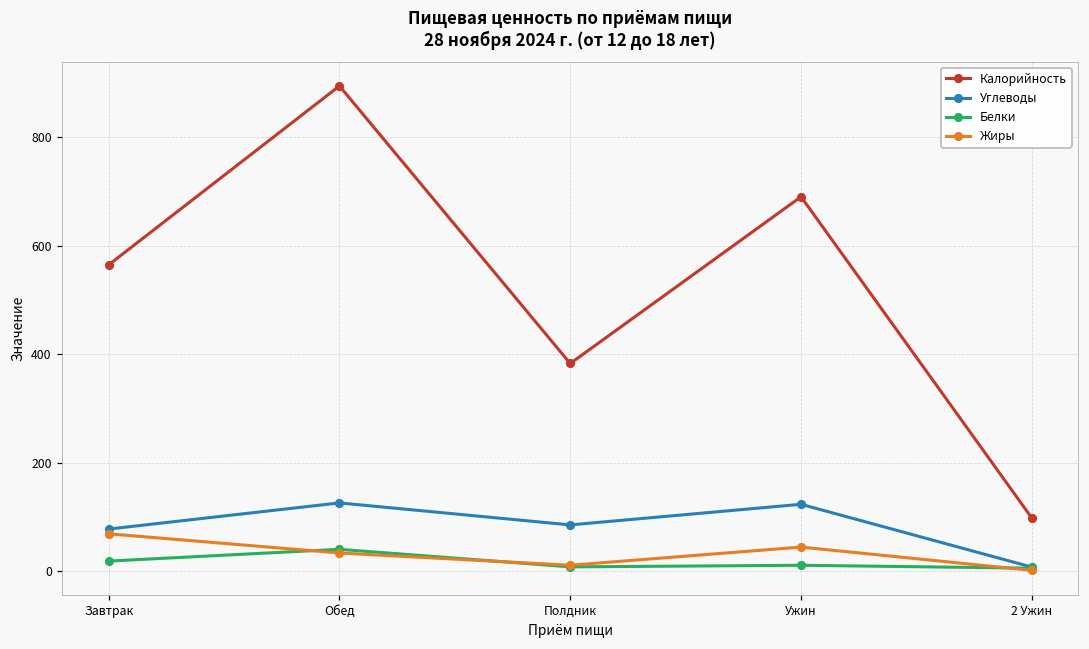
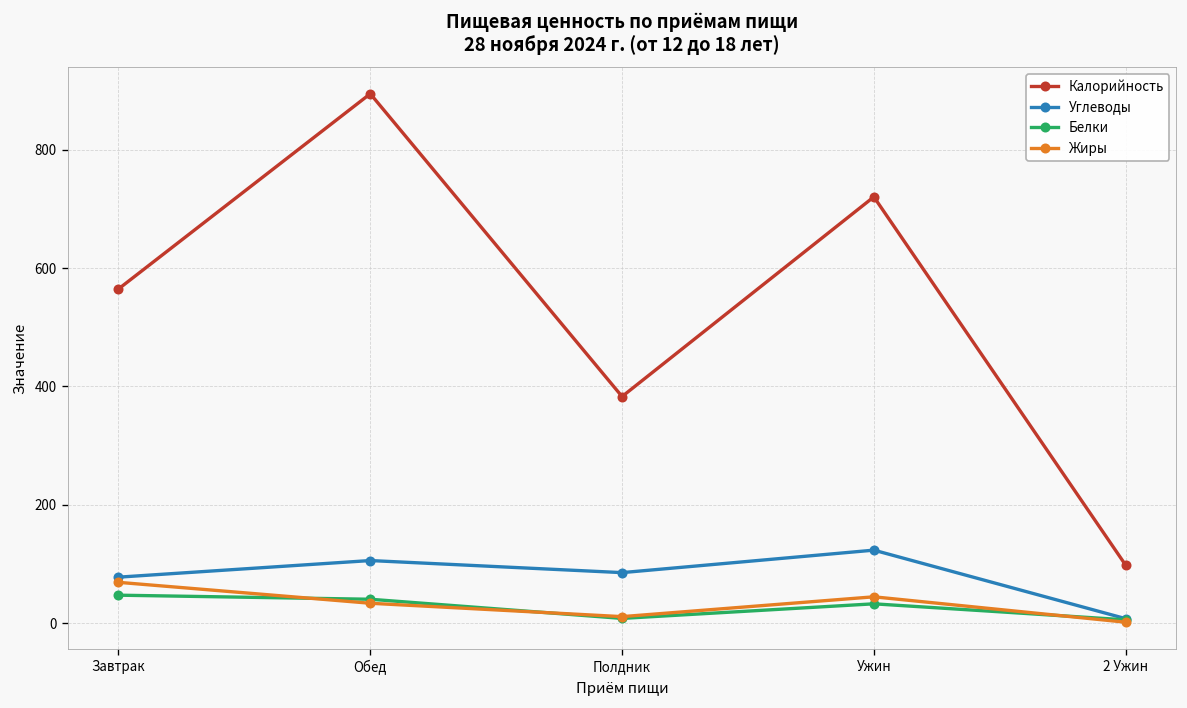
  {
    "Калорийность": {
      "Завтрак": 560,
      "Обед": 890,
      "Полдник": 380,
-     "Ужин": 690,
+     "Ужин": 720,
      "2 Ужин": 100
    },
    "Углеводы": {
      "Завтрак": 80,
-     "Обед": 130,
+     "Обед": 110,
      "Полдник": 90,
      "Ужин": 120
    },
    "Белки": {
-     "Завтрак": 20,
+     "Завтрак": 50,
      "Обед": 40,
-     "Ужин": 10
+     "Ужин": 30
    },
    "Жиры": {
      "Завтрак": 70,
      "Обед": 30,
      "Ужин": 40
    }
  }
